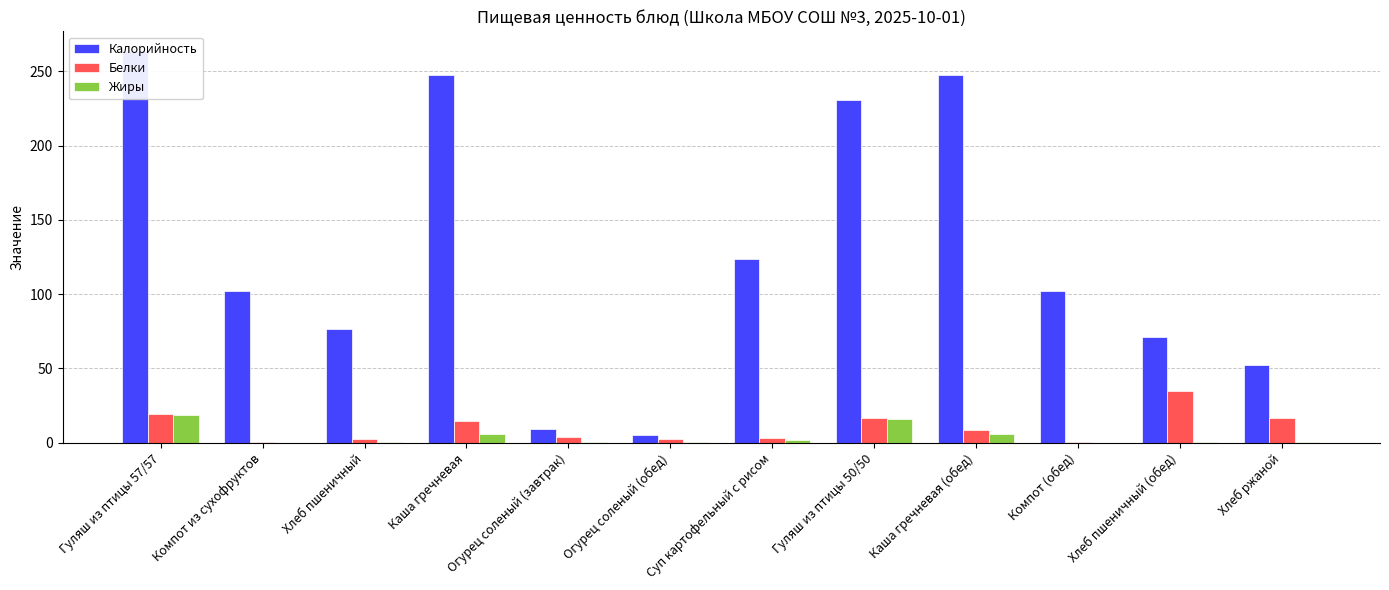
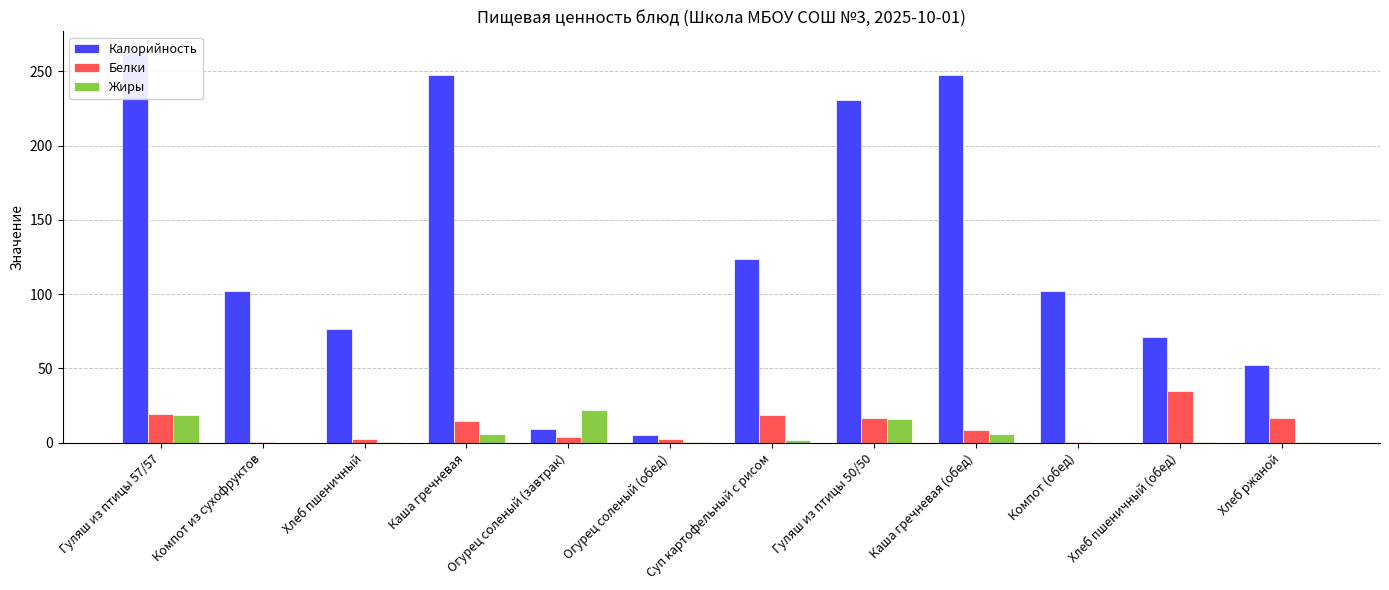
  {
    "Калорийность": {
      "Компот из сухофруктов": 102,
      "Хлеб пшеничный": 77,
      "Каша гречневая": 247,
      "Огурец соленый (завтрак)": 9,
      "Огурец соленый (обед)": 5,
      "Суп картофельный с рисом": 124,
      "Гуляш из птицы 50/50": 231,
      "Каша гречневая (обед)": 247,
      "Компот (обед)": 102,
      "Хлеб пшеничный (обед)": 71,
      "Хлеб ржаной": 52
    },
    "Белки": {
      "Гуляш из птицы 57/57": 19,
      "Хлеб пшеничный": 3,
      "Каша гречневая": 14,
      "Огурец соленый (завтрак)": 4,
      "Огурец соленый (обед)": 2,
-     "Суп картофельный с рисом": 3,
+     "Суп картофельный с рисом": 19,
      "Гуляш из птицы 50/50": 17,
      "Каша гречневая (обед)": 9,
      "Хлеб пшеничный (обед)": 35,
      "Хлеб ржаной": 17
    },
    "Жиры": {
      "Гуляш из птицы 57/57": 19,
      "Каша гречневая": 6,
-     "Огурец соленый (завтрак)": 1,
+     "Огурец соленый (завтрак)": 22,
      "Суп картофельный с рисом": 2,
      "Гуляш из птицы 50/50": 16,
      "Каша гречневая (обед)": 6
    }
  }
